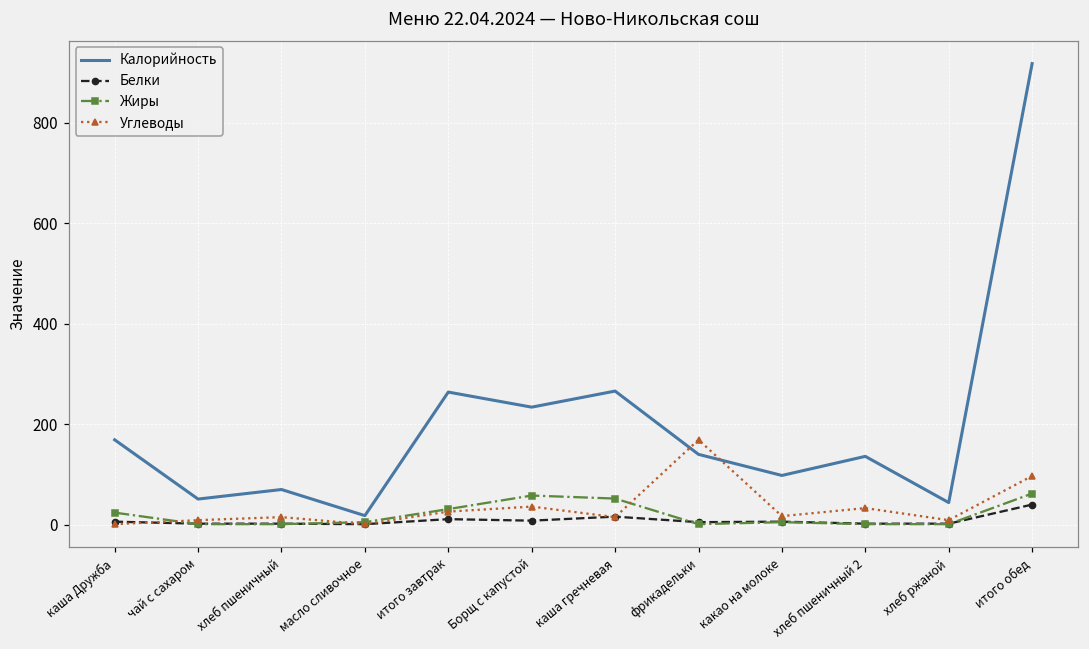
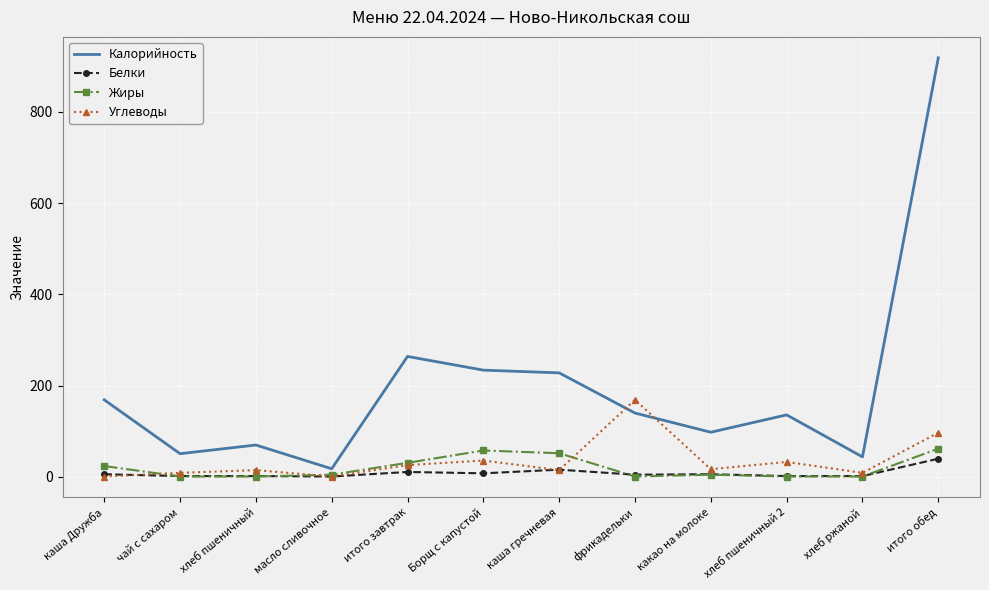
  {
    "Калорийность": {
      "каша Дружба": 170,
      "чай с сахаром": 50,
      "хлеб пшеничный": 70,
      "масло сливочное": 20,
      "итого завтрак": 260,
      "Борщ с капустой": 230,
-     "каша гречневая": 270,
+     "каша гречневая": 230,
      "фрикадельки": 140,
      "какао на молоке": 100,
      "хлеб пшеничный 2": 140,
      "хлеб ржаной": 40,
      "итого обед": 920
    },
    "Белки": {
      "итого завтрак": 10,
      "Борщ с капустой": 10,
      "итого обед": 40
    },
    "Жиры": {
      "каша Дружба": 20,
      "Борщ с капустой": 60,
      "каша гречневая": 50,
      "итого обед": 60
    },
    "Углеводы": {
      "чай с сахаром": 10,
      "хлеб пшеничный": 20,
      "Борщ с капустой": 40,
      "фрикадельки": 170,
      "какао на молоке": 20,
      "хлеб пшеничный 2": 30,
      "хлеб ржаной": 10,
      "итого обед": 100
    }
  }
